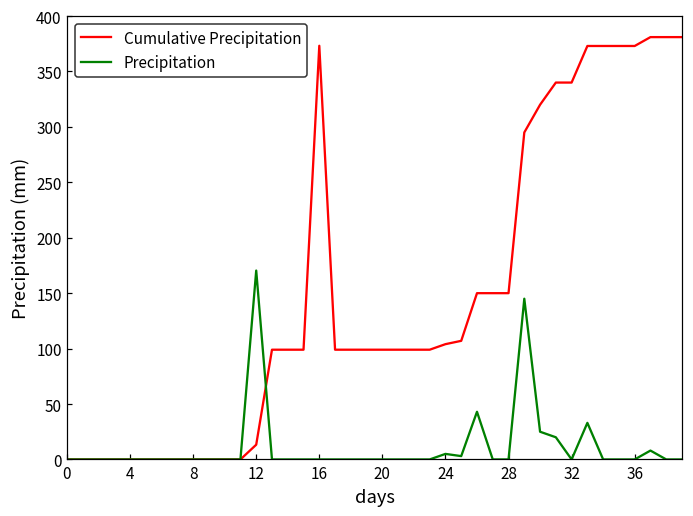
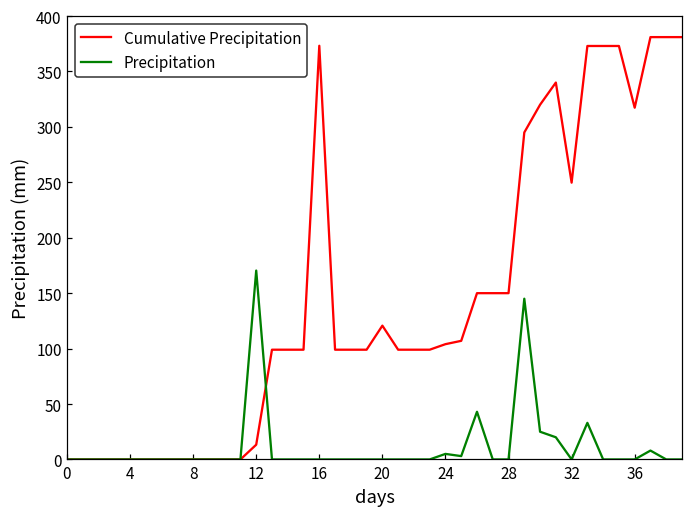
  {
    "Cumulative Precipitation": {
      "12": 13,
      "16": 373,
-     "20": 99,
+     "20": 121,
      "24": 104,
      "28": 150,
-     "32": 340,
-     "36": 373
+     "32": 250,
+     "36": 317
    },
    "Precipitation": {
      "12": 170,
      "16": 0,
      "20": 0,
      "24": 5,
      "28": 0,
      "32": 0,
      "36": 0
    }
  }
